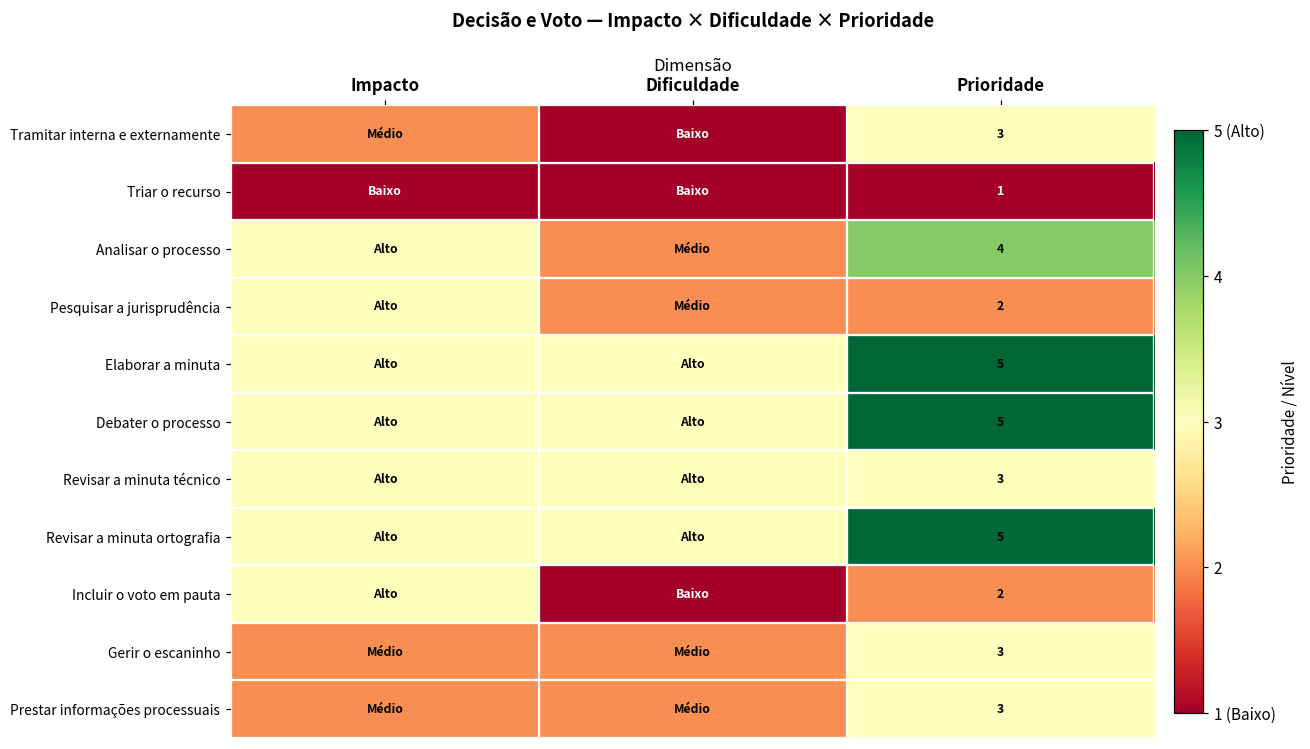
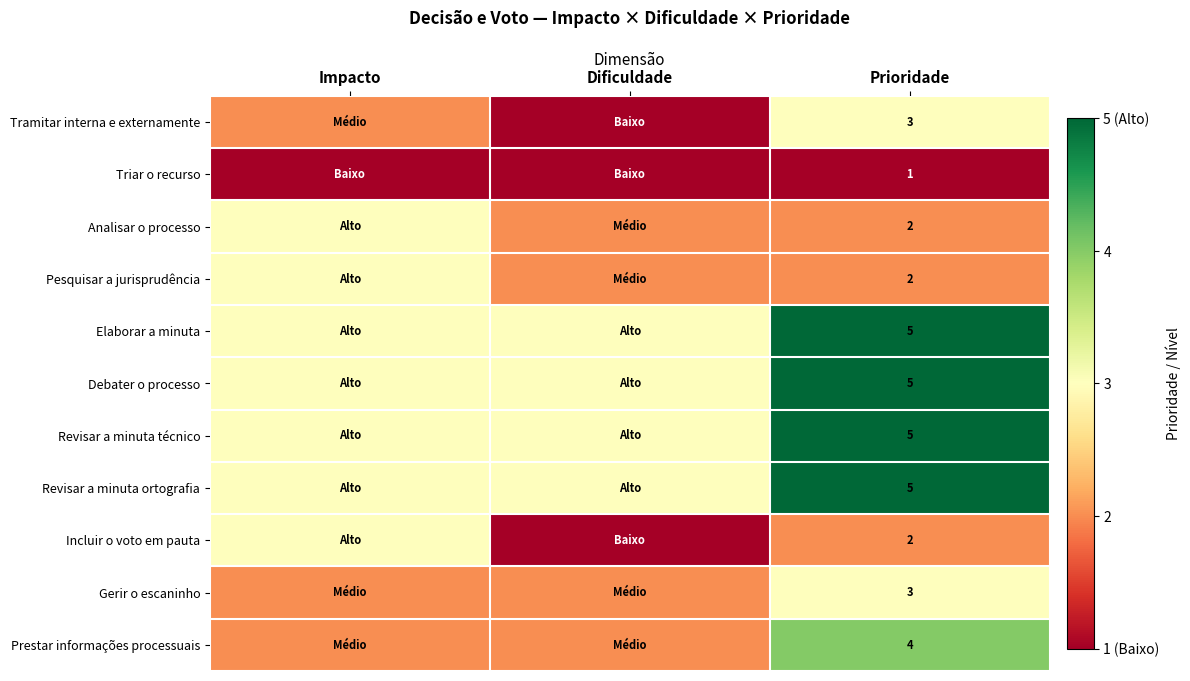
  {
    "Tramitar interna e externamente": {
      "Prioridade": 3
    },
    "Triar o recurso": {
      "Prioridade": 1
    },
    "Analisar o processo": {
-     "Prioridade": 4
+     "Prioridade": 2
    },
    "Pesquisar a jurisprudência": {
      "Prioridade": 2
    },
    "Elaborar a minuta": {
      "Prioridade": 5
    },
    "Debater o processo": {
      "Prioridade": 5
    },
    "Revisar a minuta técnico": {
-     "Prioridade": 3
+     "Prioridade": 5
    },
    "Revisar a minuta ortografia": {
      "Prioridade": 5
    },
    "Incluir o voto em pauta": {
      "Prioridade": 2
    },
    "Gerir o escaninho": {
      "Prioridade": 3
    },
    "Prestar informações processuais": {
-     "Prioridade": 3
+     "Prioridade": 4
    }
  }
